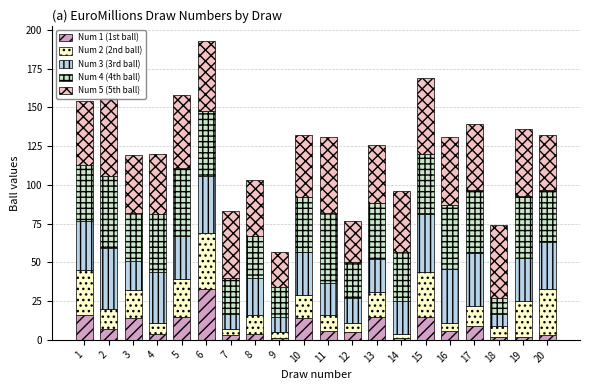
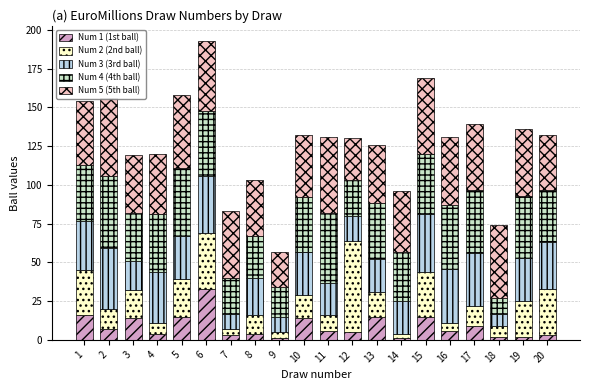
  {
    "Num 2 (2nd ball)": {
      "1": 29,
      "2": 13,
      "3": 18,
      "4": 7,
      "5": 24,
      "6": 36,
      "7": 4,
      "8": 12,
      "9": 4,
      "10": 15,
      "11": 10,
-     "12": 6,
+     "12": 59,
      "13": 16,
      "14": 3,
      "15": 29,
      "16": 5,
      "17": 13,
      "18": 7,
      "19": 23,
      "20": 30
    }
  }
